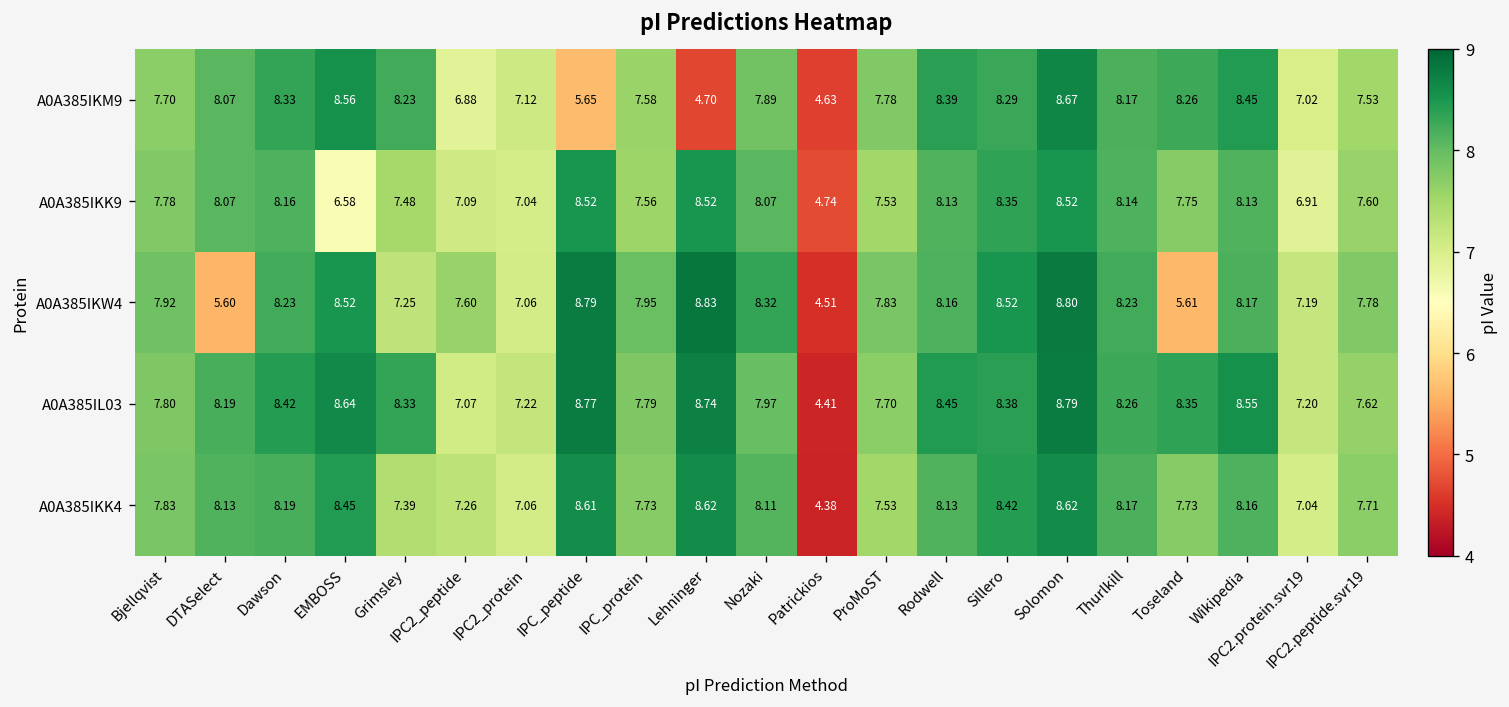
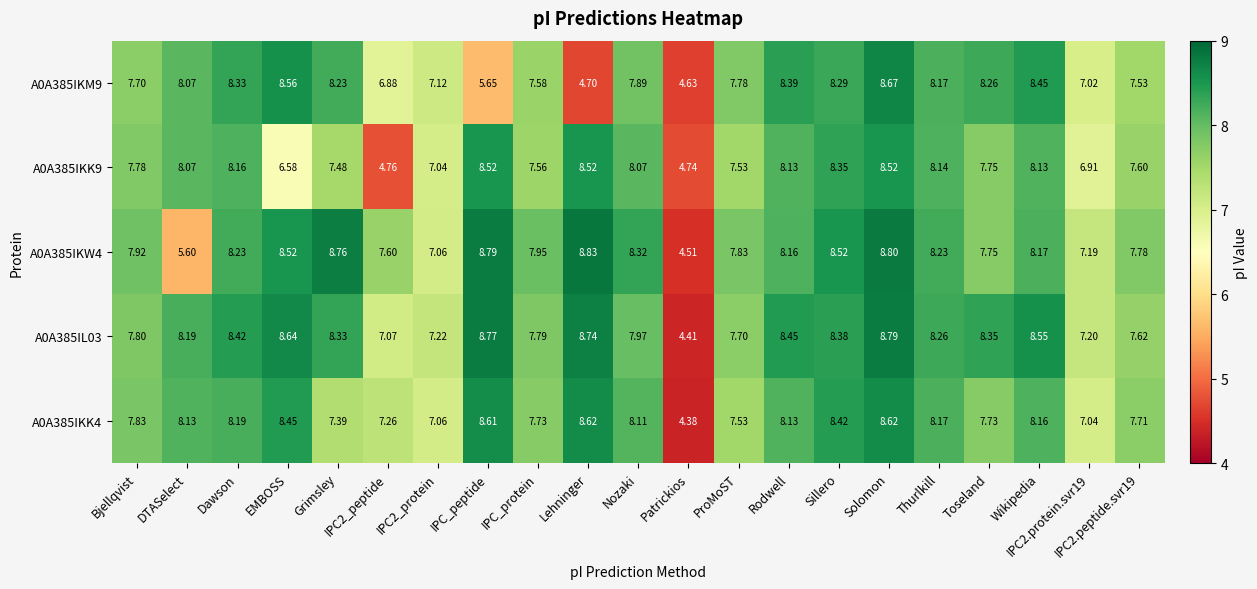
  {
    "A0A385IKM9": {
      "Bjellqvist": 7.70,
      "DTASelect": 8.07,
      "Dawson": 8.33,
      "EMBOSS": 8.56,
      "Grimsley": 8.23,
      "IPC2_peptide": 6.88,
      "IPC2_protein": 7.12,
      "IPC_peptide": 5.65,
      "IPC_protein": 7.58,
      "Lehninger": 4.70,
      "Nozaki": 7.89,
      "Patrickios": 4.63,
      "ProMoST": 7.78,
      "Rodwell": 8.39,
      "Sillero": 8.29,
      "Solomon": 8.67,
      "Thurlkill": 8.17,
      "Toseland": 8.26,
      "Wikipedia": 8.45,
      "IPC2.protein.svr19": 7.02,
      "IPC2.peptide.svr19": 7.53
    },
    "A0A385IKK9": {
      "Bjellqvist": 7.78,
      "DTASelect": 8.07,
      "Dawson": 8.16,
      "EMBOSS": 6.58,
      "Grimsley": 7.48,
-     "IPC2_peptide": 7.09,
+     "IPC2_peptide": 4.76,
      "IPC2_protein": 7.04,
      "IPC_peptide": 8.52,
      "IPC_protein": 7.56,
      "Lehninger": 8.52,
      "Nozaki": 8.07,
      "Patrickios": 4.74,
      "ProMoST": 7.53,
      "Rodwell": 8.13,
      "Sillero": 8.35,
      "Solomon": 8.52,
      "Thurlkill": 8.14,
      "Toseland": 7.75,
      "Wikipedia": 8.13,
      "IPC2.protein.svr19": 6.91,
      "IPC2.peptide.svr19": 7.60
    },
    "A0A385IKW4": {
      "Bjellqvist": 7.92,
      "DTASelect": 5.60,
      "Dawson": 8.23,
      "EMBOSS": 8.52,
-     "Grimsley": 7.25,
+     "Grimsley": 8.76,
      "IPC2_peptide": 7.60,
      "IPC2_protein": 7.06,
      "IPC_peptide": 8.79,
      "IPC_protein": 7.95,
      "Lehninger": 8.83,
      "Nozaki": 8.32,
      "Patrickios": 4.51,
      "ProMoST": 7.83,
      "Rodwell": 8.16,
      "Sillero": 8.52,
      "Solomon": 8.80,
      "Thurlkill": 8.23,
-     "Toseland": 5.61,
+     "Toseland": 7.75,
      "Wikipedia": 8.17,
      "IPC2.protein.svr19": 7.19,
      "IPC2.peptide.svr19": 7.78
    },
    "A0A385IL03": {
      "Bjellqvist": 7.80,
      "DTASelect": 8.19,
      "Dawson": 8.42,
      "EMBOSS": 8.64,
      "Grimsley": 8.33,
      "IPC2_peptide": 7.07,
      "IPC2_protein": 7.22,
      "IPC_peptide": 8.77,
      "IPC_protein": 7.79,
      "Lehninger": 8.74,
      "Nozaki": 7.97,
      "Patrickios": 4.41,
      "ProMoST": 7.70,
      "Rodwell": 8.45,
      "Sillero": 8.38,
      "Solomon": 8.79,
      "Thurlkill": 8.26,
      "Toseland": 8.35,
      "Wikipedia": 8.55,
      "IPC2.protein.svr19": 7.20,
      "IPC2.peptide.svr19": 7.62
    },
    "A0A385IKK4": {
      "Bjellqvist": 7.83,
      "DTASelect": 8.13,
      "Dawson": 8.19,
      "EMBOSS": 8.45,
      "Grimsley": 7.39,
      "IPC2_peptide": 7.26,
      "IPC2_protein": 7.06,
      "IPC_peptide": 8.61,
      "IPC_protein": 7.73,
      "Lehninger": 8.62,
      "Nozaki": 8.11,
      "Patrickios": 4.38,
      "ProMoST": 7.53,
      "Rodwell": 8.13,
      "Sillero": 8.42,
      "Solomon": 8.62,
      "Thurlkill": 8.17,
      "Toseland": 7.73,
      "Wikipedia": 8.16,
      "IPC2.protein.svr19": 7.04,
      "IPC2.peptide.svr19": 7.71
    }
  }
